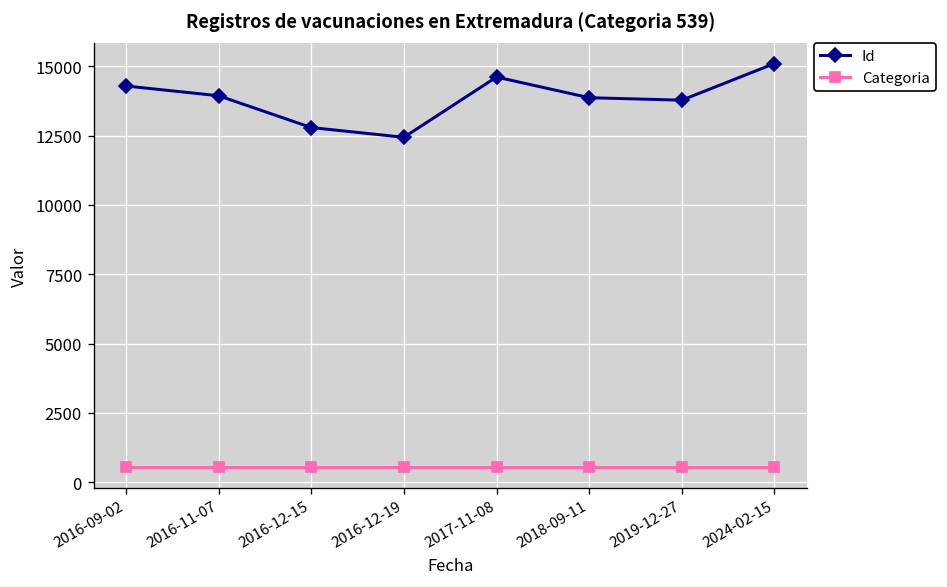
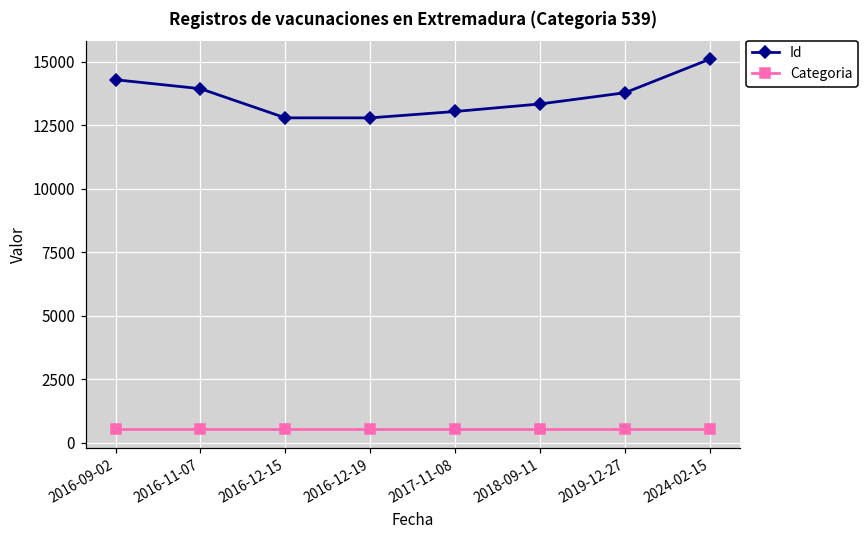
  {
    "Id": {
      "2016-09-02": 14300,
      "2016-11-07": 13900,
      "2016-12-15": 12800,
-     "2016-12-19": 12400,
-     "2017-11-08": 14600,
-     "2018-09-11": 13900,
+     "2016-12-19": 12800,
+     "2017-11-08": 13000,
+     "2018-09-11": 13300,
      "2019-12-27": 13800,
      "2024-02-15": 15100
    },
    "Categoria": {
      "2016-09-02": 500,
      "2016-11-07": 500,
      "2016-12-15": 500,
      "2016-12-19": 500,
      "2017-11-08": 500,
      "2018-09-11": 500,
      "2019-12-27": 500,
      "2024-02-15": 500
    }
  }
